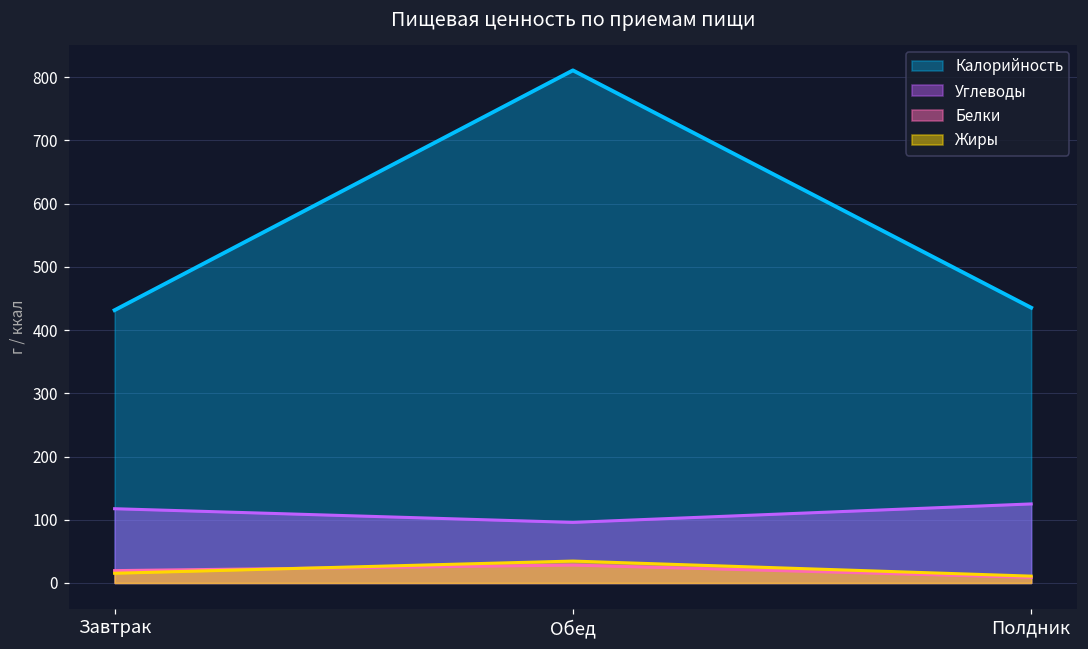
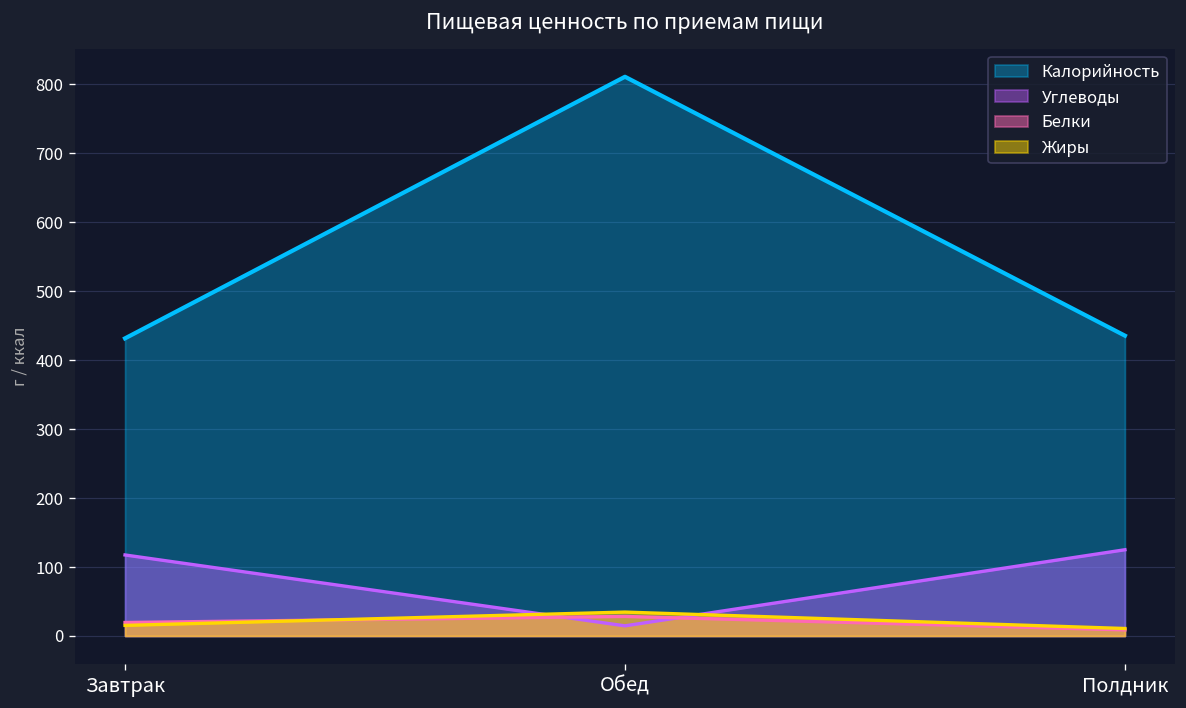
  {
    "Калорийность": {
      "Завтрак": 430,
      "Обед": 810,
      "Полдник": 440
    },
    "Углеводы": {
      "Завтрак": 120,
-     "Обед": 100,
+     "Обед": 10,
      "Полдник": 130
    },
    "Белки": {
      "Обед": 30
    },
    "Жиры": {
      "Обед": 30
    }
  }
